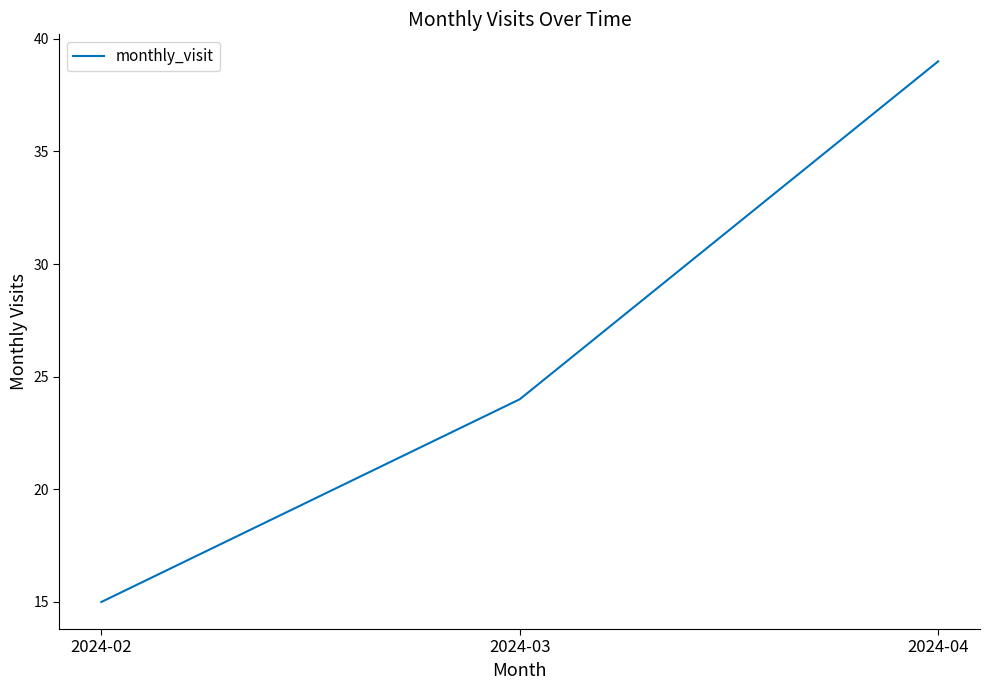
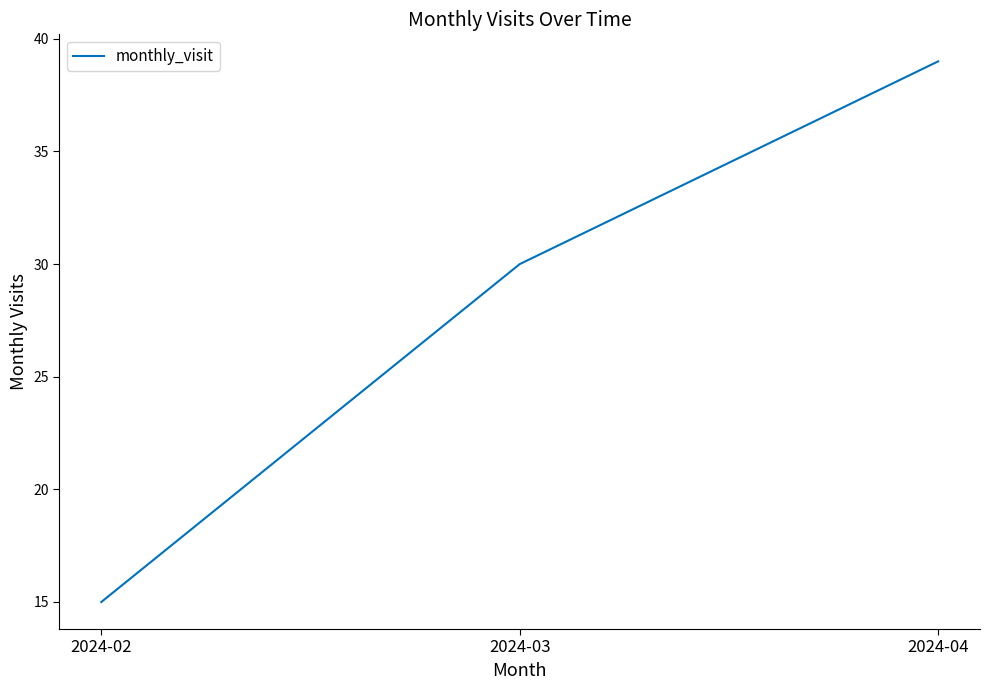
  {
    "2024-02": 15,
-   "2024-03": 24,
+   "2024-03": 30,
    "2024-04": 39
  }
